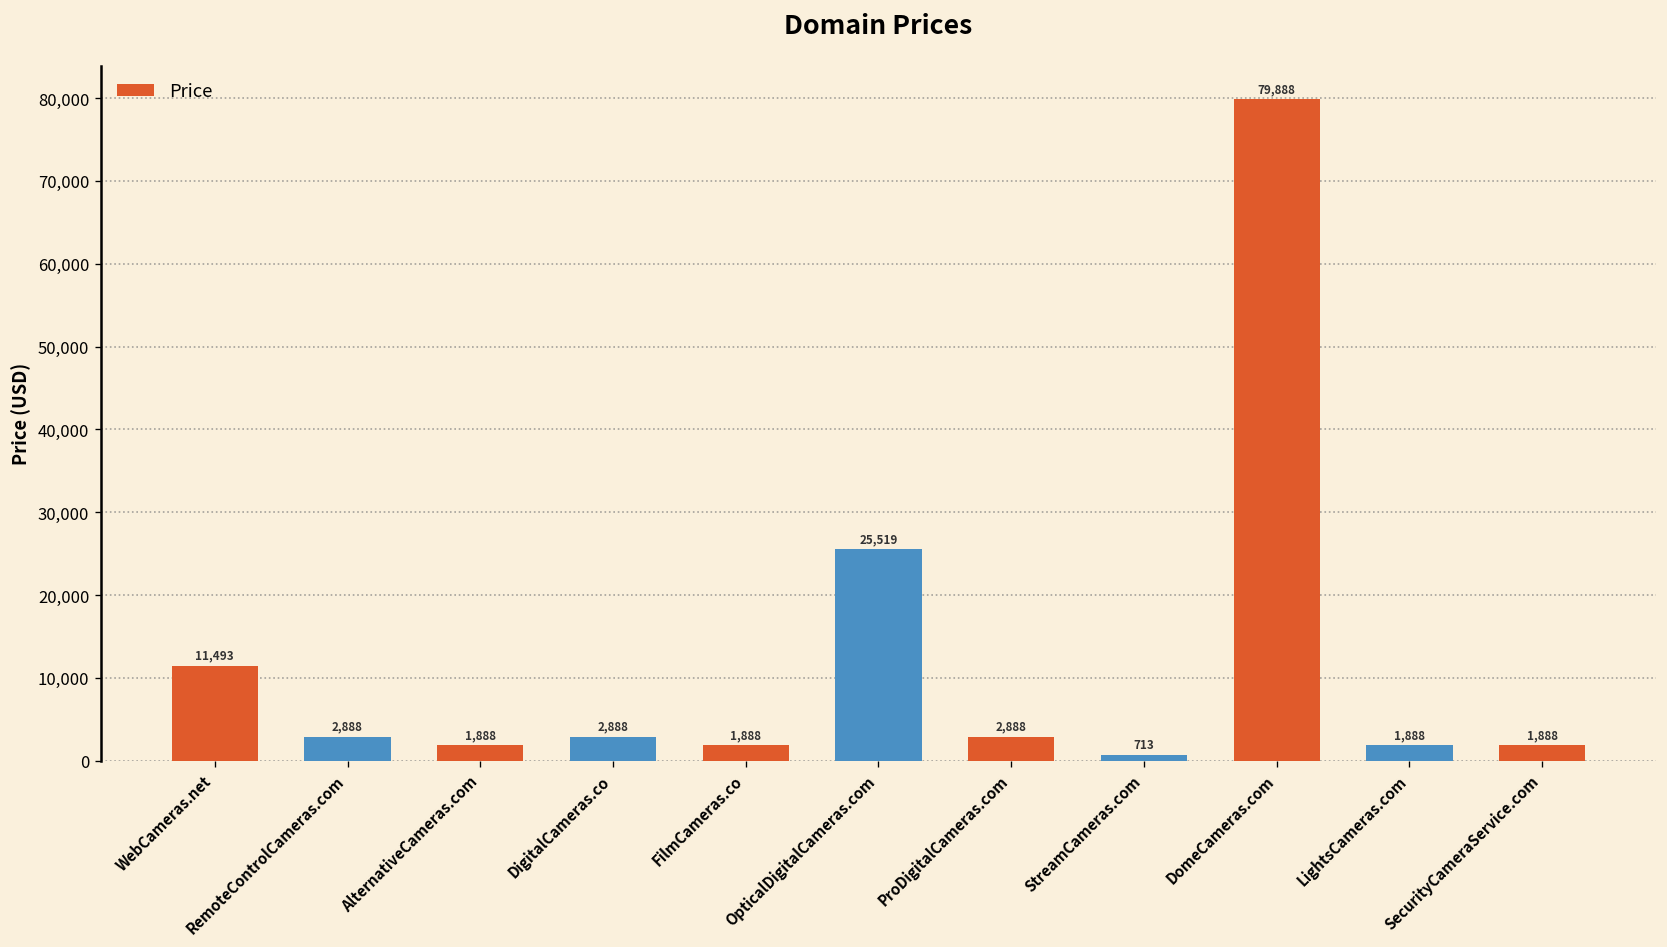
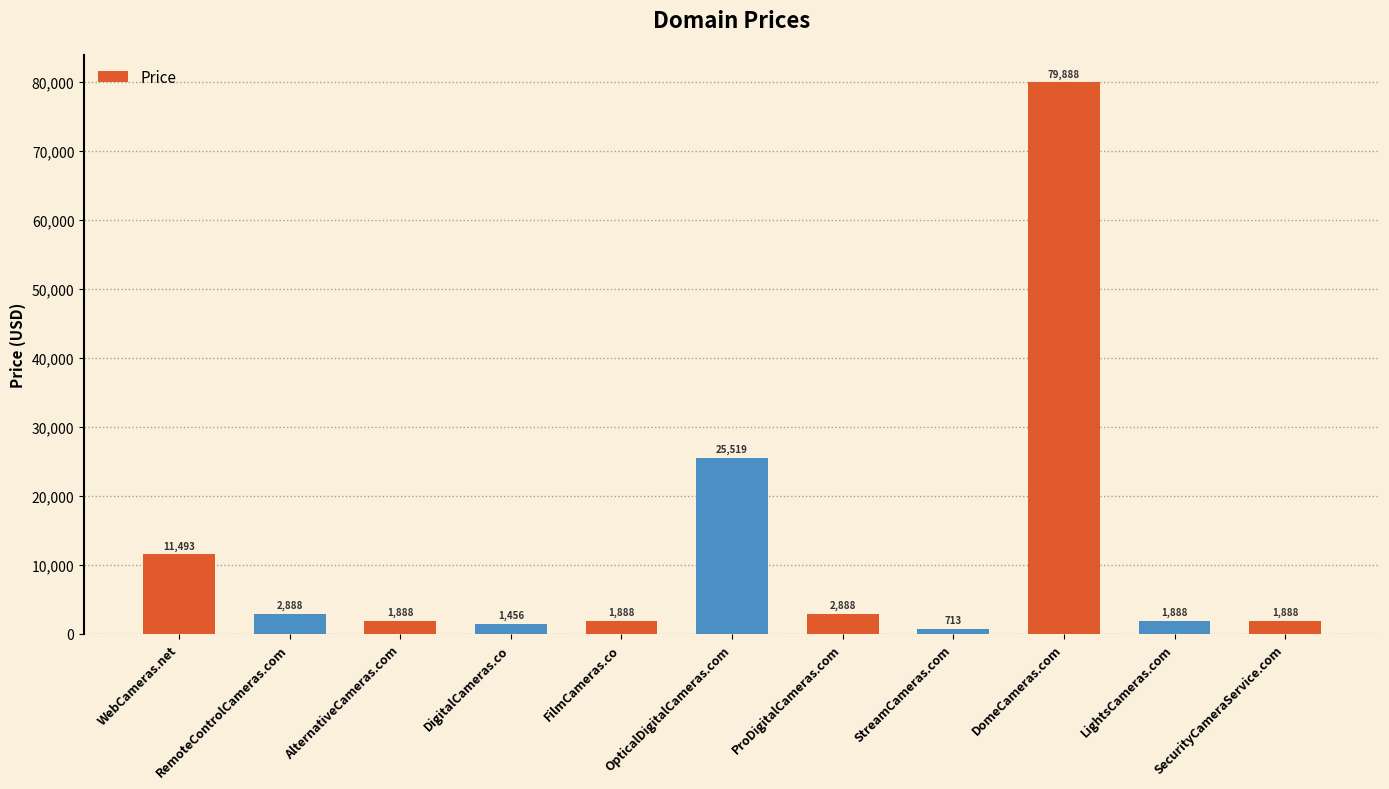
  {
    "WebCameras.net": "11,493",
    "RemoteControlCameras.com": "2,888",
    "AlternativeCameras.com": "1,888",
-   "DigitalCameras.co": "2,888",
+   "DigitalCameras.co": "1,456",
    "FilmCameras.co": "1,888",
    "OpticalDigitalCameras.com": "25,519",
    "ProDigitalCameras.com": "2,888",
    "StreamCameras.com": "713",
    "DomeCameras.com": "79,888",
    "LightsCameras.com": "1,888",
    "SecurityCameraService.com": "1,888"
  }
